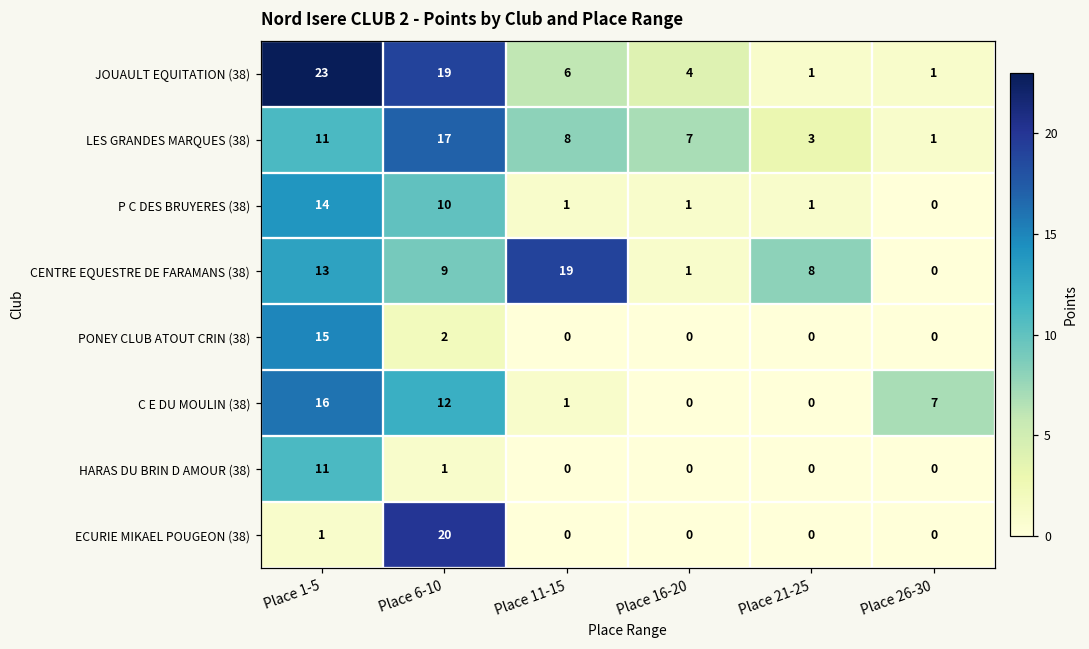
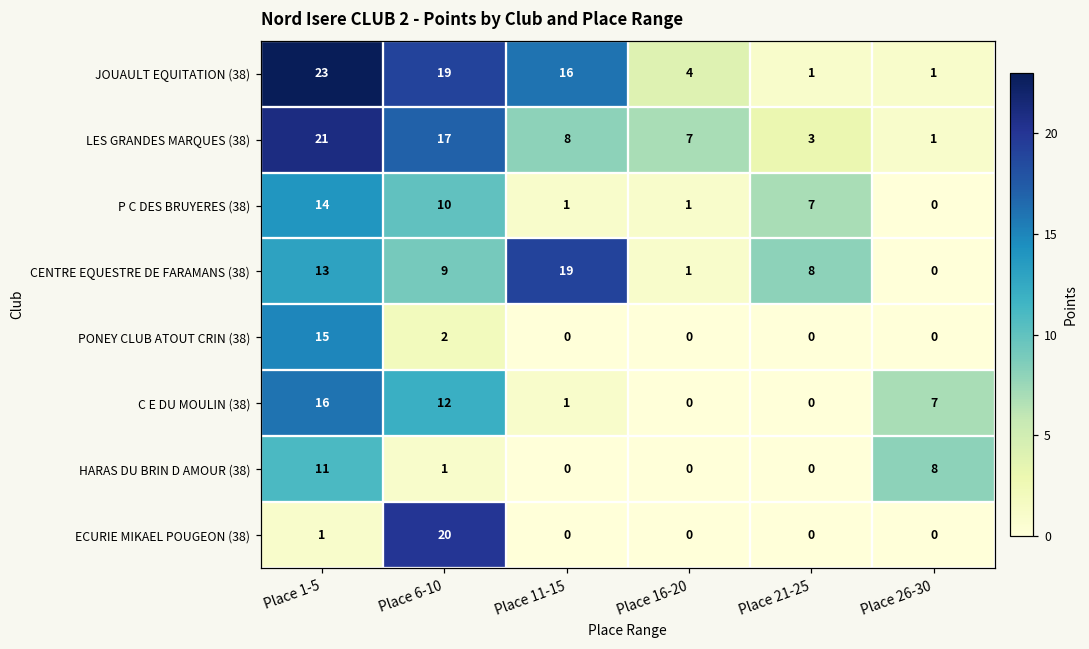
  {
    "JOUAULT EQUITATION (38)": {
      "Place 1-5": 23,
      "Place 6-10": 19,
-     "Place 11-15": 6,
+     "Place 11-15": 16,
      "Place 16-20": 4,
      "Place 21-25": 1,
      "Place 26-30": 1
    },
    "LES GRANDES MARQUES (38)": {
-     "Place 1-5": 11,
+     "Place 1-5": 21,
      "Place 6-10": 17,
      "Place 11-15": 8,
      "Place 16-20": 7,
      "Place 21-25": 3,
      "Place 26-30": 1
    },
    "P C DES BRUYERES (38)": {
      "Place 1-5": 14,
      "Place 6-10": 10,
      "Place 11-15": 1,
      "Place 16-20": 1,
-     "Place 21-25": 1,
+     "Place 21-25": 7,
      "Place 26-30": 0
    },
    "CENTRE EQUESTRE DE FARAMANS (38)": {
      "Place 1-5": 13,
      "Place 6-10": 9,
      "Place 11-15": 19,
      "Place 16-20": 1,
      "Place 21-25": 8,
      "Place 26-30": 0
    },
    "PONEY CLUB ATOUT CRIN (38)": {
      "Place 1-5": 15,
      "Place 6-10": 2,
      "Place 11-15": 0,
      "Place 16-20": 0,
      "Place 21-25": 0,
      "Place 26-30": 0
    },
    "C E DU MOULIN (38)": {
      "Place 1-5": 16,
      "Place 6-10": 12,
      "Place 11-15": 1,
      "Place 16-20": 0,
      "Place 21-25": 0,
      "Place 26-30": 7
    },
    "HARAS DU BRIN D AMOUR (38)": {
      "Place 1-5": 11,
      "Place 6-10": 1,
      "Place 11-15": 0,
      "Place 16-20": 0,
      "Place 21-25": 0,
-     "Place 26-30": 0
+     "Place 26-30": 8
    },
    "ECURIE MIKAEL POUGEON (38)": {
      "Place 1-5": 1,
      "Place 6-10": 20,
      "Place 11-15": 0,
      "Place 16-20": 0,
      "Place 21-25": 0,
      "Place 26-30": 0
    }
  }
